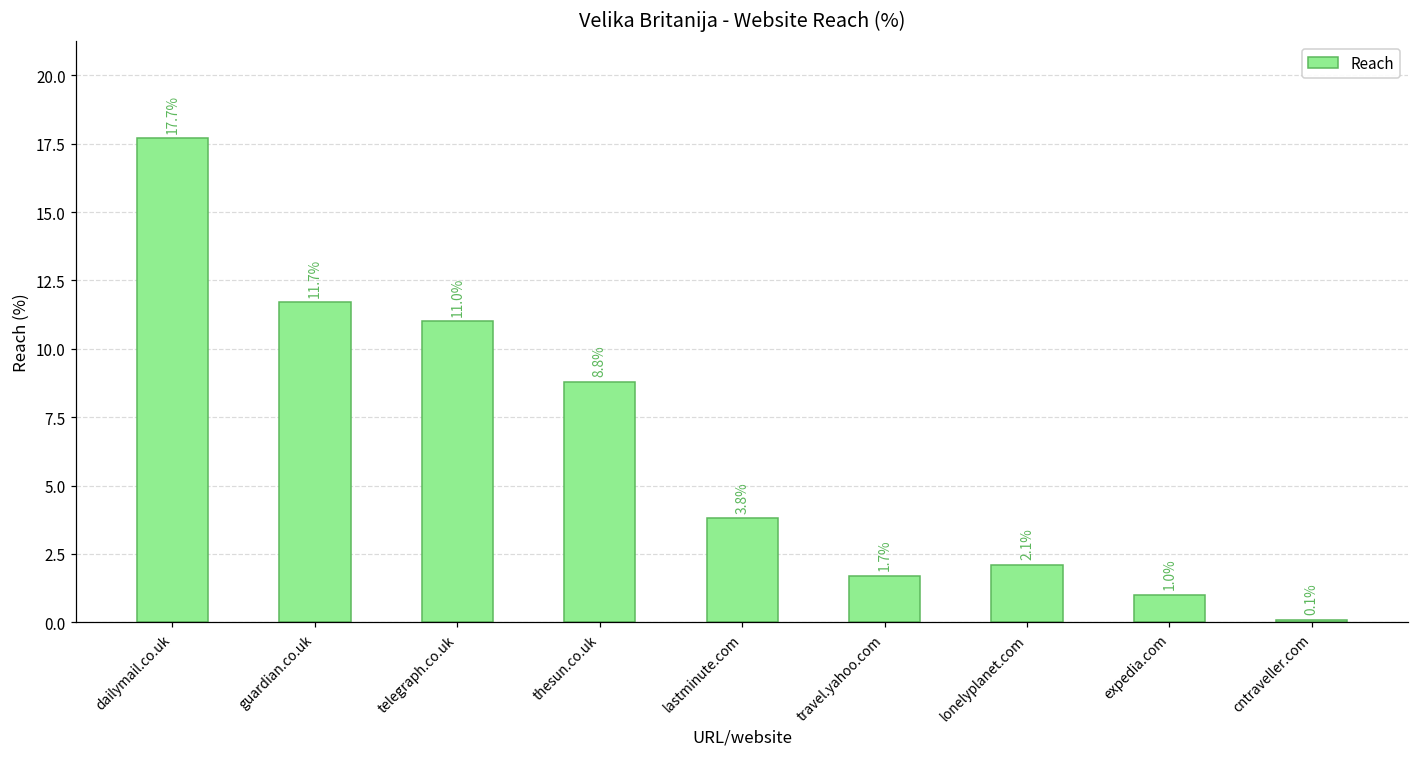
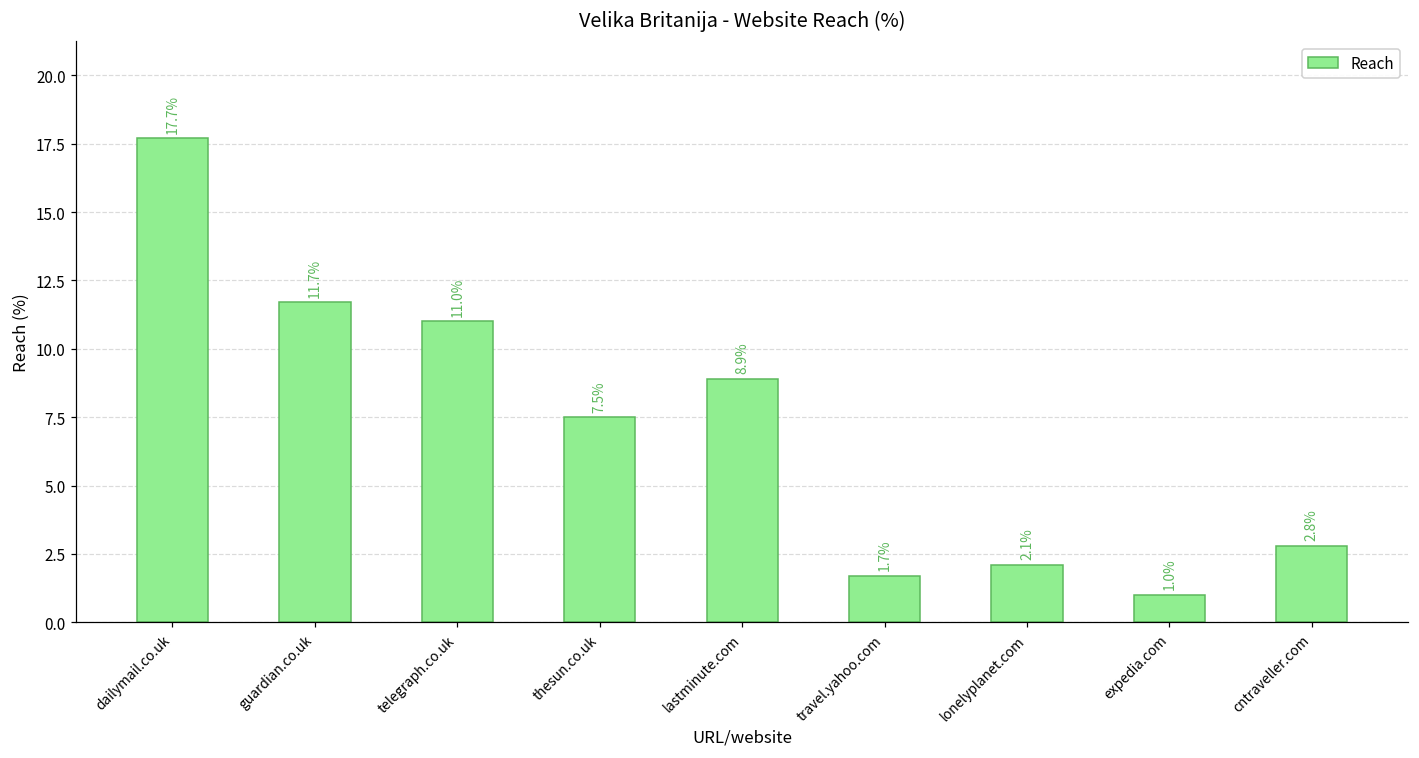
  {
    "dailymail.co.uk": "17.7%",
    "guardian.co.uk": "11.7%",
    "telegraph.co.uk": "11.0%",
-   "thesun.co.uk": "8.8%",
-   "lastminute.com": "3.8%",
+   "thesun.co.uk": "7.5%",
+   "lastminute.com": "8.9%",
    "travel.yahoo.com": "1.7%",
    "lonelyplanet.com": "2.1%",
    "expedia.com": "1.0%",
-   "cntraveller.com": "0.1%"
+   "cntraveller.com": "2.8%"
  }
